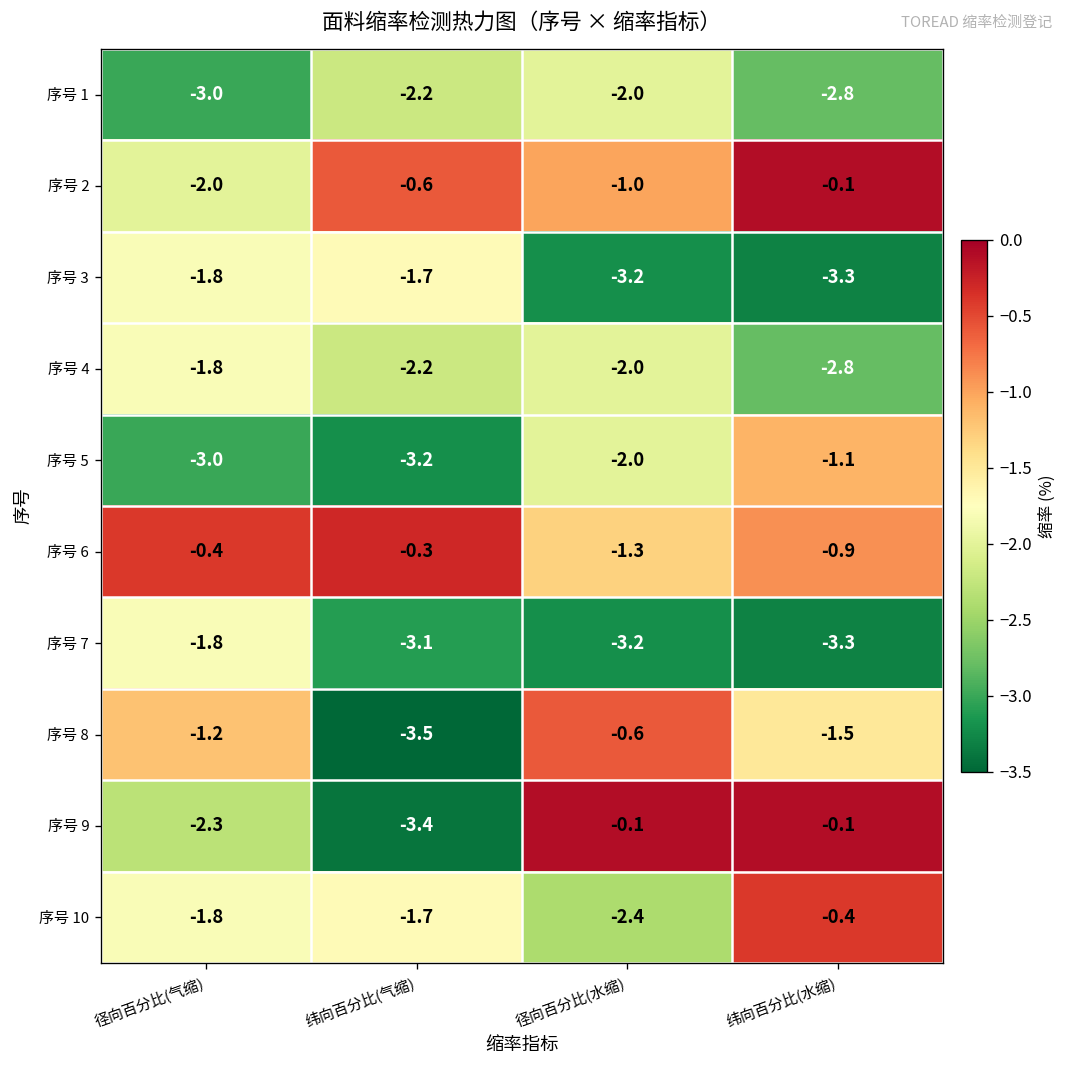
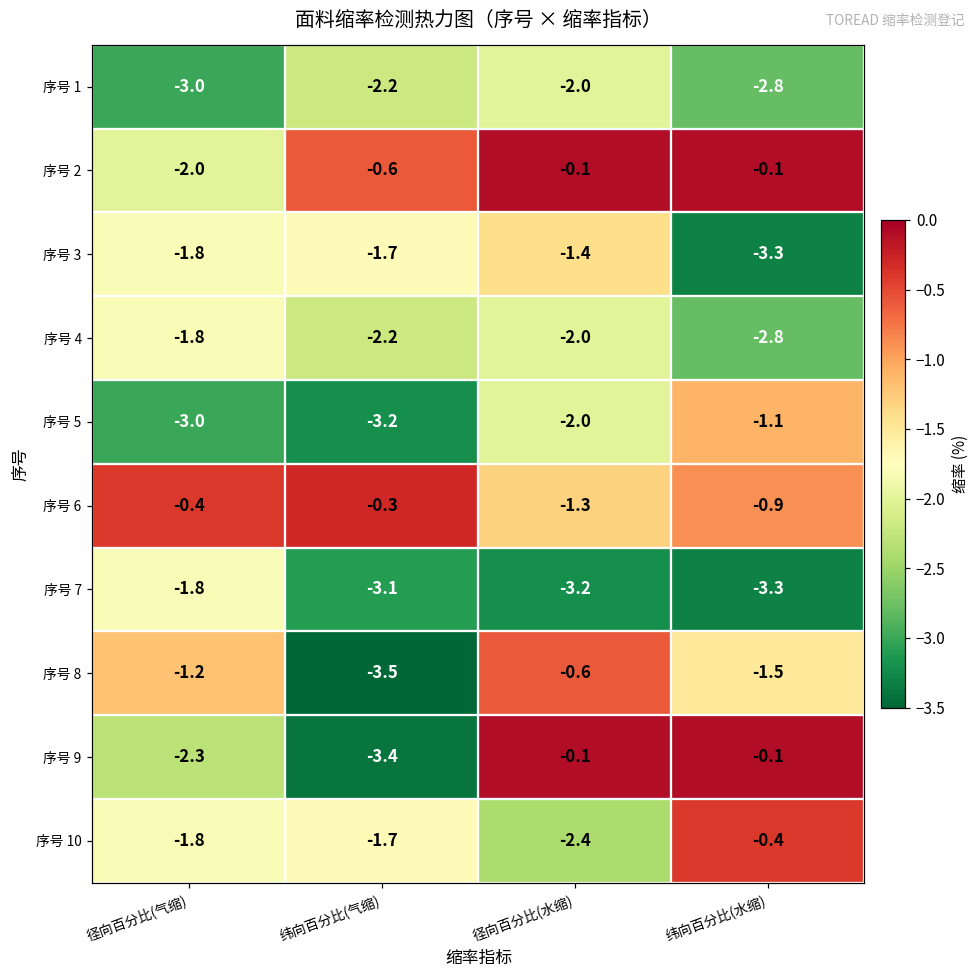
  {
    "序号 1": {
      "径向百分比(气缩)": -3.0,
      "纬向百分比(气缩)": -2.2,
      "径向百分比(水缩)": -2.0,
      "纬向百分比(水缩)": -2.8
    },
    "序号 2": {
      "径向百分比(气缩)": -2.0,
      "纬向百分比(气缩)": -0.6,
-     "径向百分比(水缩)": -1.0,
+     "径向百分比(水缩)": -0.1,
      "纬向百分比(水缩)": -0.1
    },
    "序号 3": {
      "径向百分比(气缩)": -1.8,
      "纬向百分比(气缩)": -1.7,
-     "径向百分比(水缩)": -3.2,
+     "径向百分比(水缩)": -1.4,
      "纬向百分比(水缩)": -3.3
    },
    "序号 4": {
      "径向百分比(气缩)": -1.8,
      "纬向百分比(气缩)": -2.2,
      "径向百分比(水缩)": -2.0,
      "纬向百分比(水缩)": -2.8
    },
    "序号 5": {
      "径向百分比(气缩)": -3.0,
      "纬向百分比(气缩)": -3.2,
      "径向百分比(水缩)": -2.0,
      "纬向百分比(水缩)": -1.1
    },
    "序号 6": {
      "径向百分比(气缩)": -0.4,
      "纬向百分比(气缩)": -0.3,
      "径向百分比(水缩)": -1.3,
      "纬向百分比(水缩)": -0.9
    },
    "序号 7": {
      "径向百分比(气缩)": -1.8,
      "纬向百分比(气缩)": -3.1,
      "径向百分比(水缩)": -3.2,
      "纬向百分比(水缩)": -3.3
    },
    "序号 8": {
      "径向百分比(气缩)": -1.2,
      "纬向百分比(气缩)": -3.5,
      "径向百分比(水缩)": -0.6,
      "纬向百分比(水缩)": -1.5
    },
    "序号 9": {
      "径向百分比(气缩)": -2.3,
      "纬向百分比(气缩)": -3.4,
      "径向百分比(水缩)": -0.1,
      "纬向百分比(水缩)": -0.1
    },
    "序号 10": {
      "径向百分比(气缩)": -1.8,
      "纬向百分比(气缩)": -1.7,
      "径向百分比(水缩)": -2.4,
      "纬向百分比(水缩)": -0.4
    }
  }
